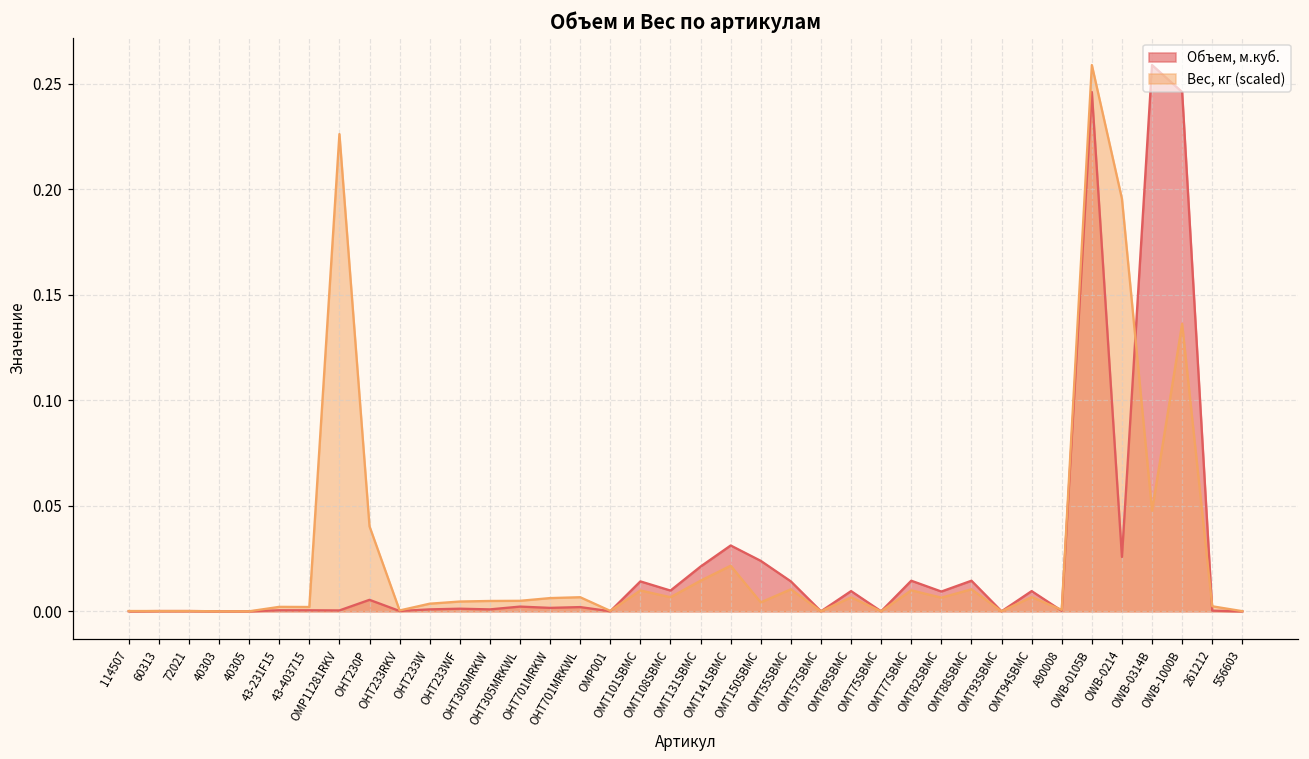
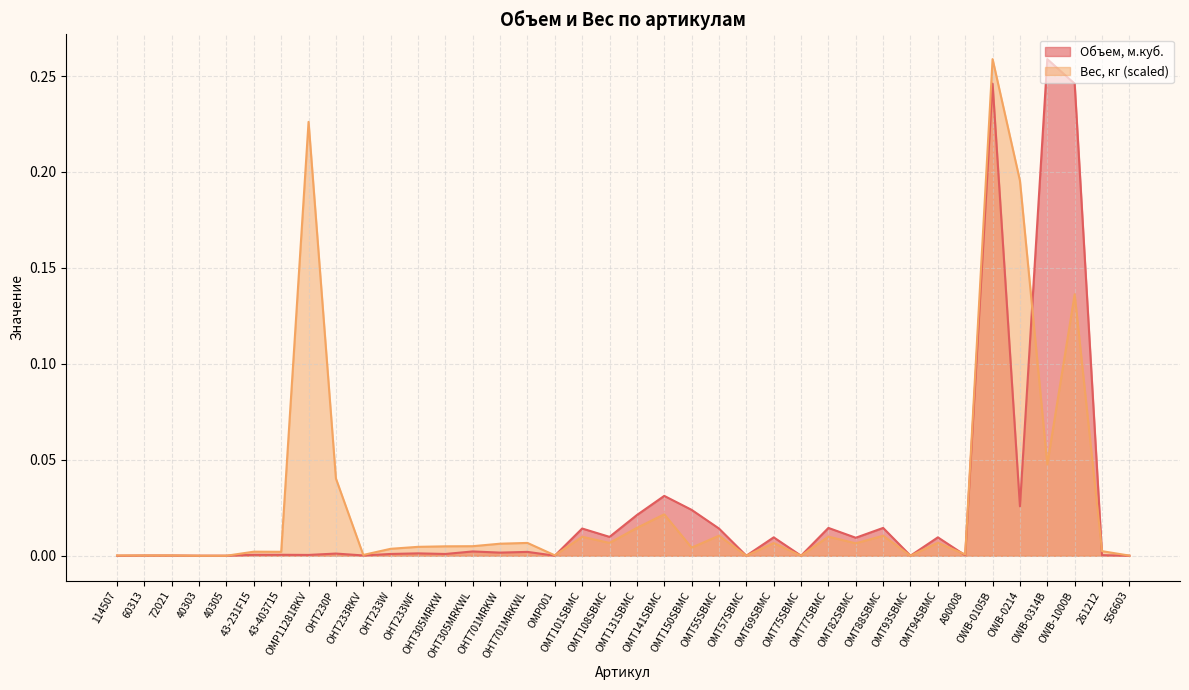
  {
    "Объем, м.куб.": {
      "43-231F15": 0.000,
      "43-403715": 0.000,
      "OMP11281RKV": 0.000,
-     "OHT230P": 0.005,
+     "OHT230P": 0.001,
      "OHT233W": 0.001,
      "OHT233WF": 0.001,
      "OHT305MRKW": 0.001,
      "OHT305MRKWL": 0.002,
      "OHT701MRKW": 0.002,
      "OHT701MRKWL": 0.002,
      "OMT101SBMC": 0.014,
      "OMT108SBMC": 0.010,
      "OMT131SBMC": 0.021,
      "OMT141SBMC": 0.031,
      "OMT150SBMC": 0.024,
      "OMT55SBMC": 0.014,
      "OMT69SBMC": 0.010,
      "OMT77SBMC": 0.014,
      "OMT82SBMC": 0.009,
      "OMT88SBMC": 0.014,
      "OMT94SBMC": 0.010,
      "OWB-0105B": 0.246,
      "OWB-0214": 0.026,
      "OWB-1000B": 0.246,
      "261212": 0.000
    },
    "Вес, кг (scaled)": {
      "43-231F15": 0.002,
      "43-403715": 0.002,
      "OMP11281RKV": 0.226,
      "OHT230P": 0.040,
      "OHT233W": 0.004,
      "OHT233WF": 0.005,
      "OHT305MRKW": 0.005,
      "OHT305MRKWL": 0.005,
      "OHT701MRKW": 0.006,
      "OHT701MRKWL": 0.007,
      "OMT101SBMC": 0.010,
      "OMT108SBMC": 0.007,
      "OMT131SBMC": 0.015,
      "OMT141SBMC": 0.022,
      "OMT150SBMC": 0.004,
      "OMT55SBMC": 0.010,
      "OMT69SBMC": 0.007,
      "OMT77SBMC": 0.010,
      "OMT82SBMC": 0.006,
      "OMT88SBMC": 0.010,
      "OMT94SBMC": 0.007,
      "OWB-0105B": 0.259,
      "OWB-0214": 0.195,
      "OWB-0314B": 0.048,
      "OWB-1000B": 0.136,
      "261212": 0.002
    }
  }
